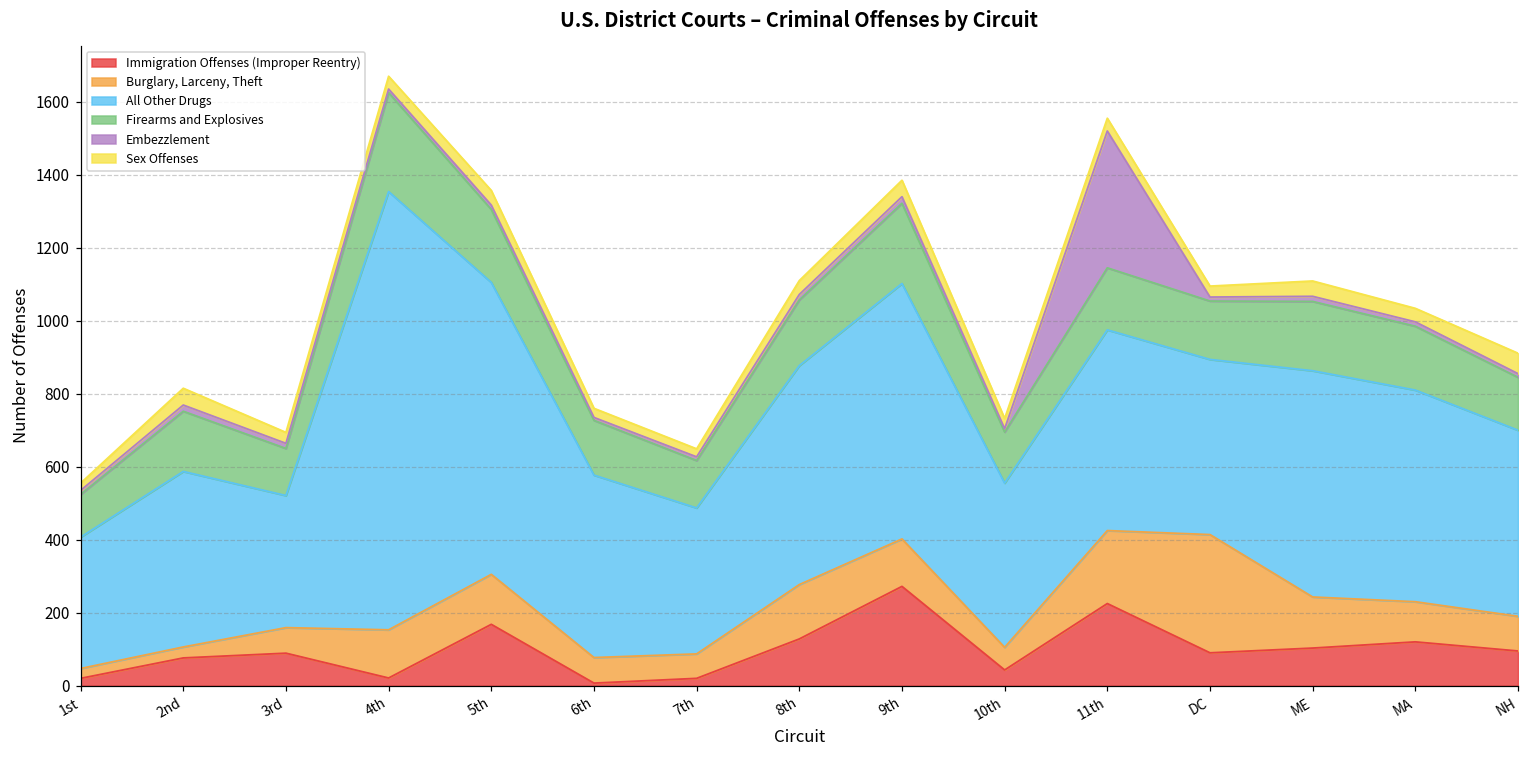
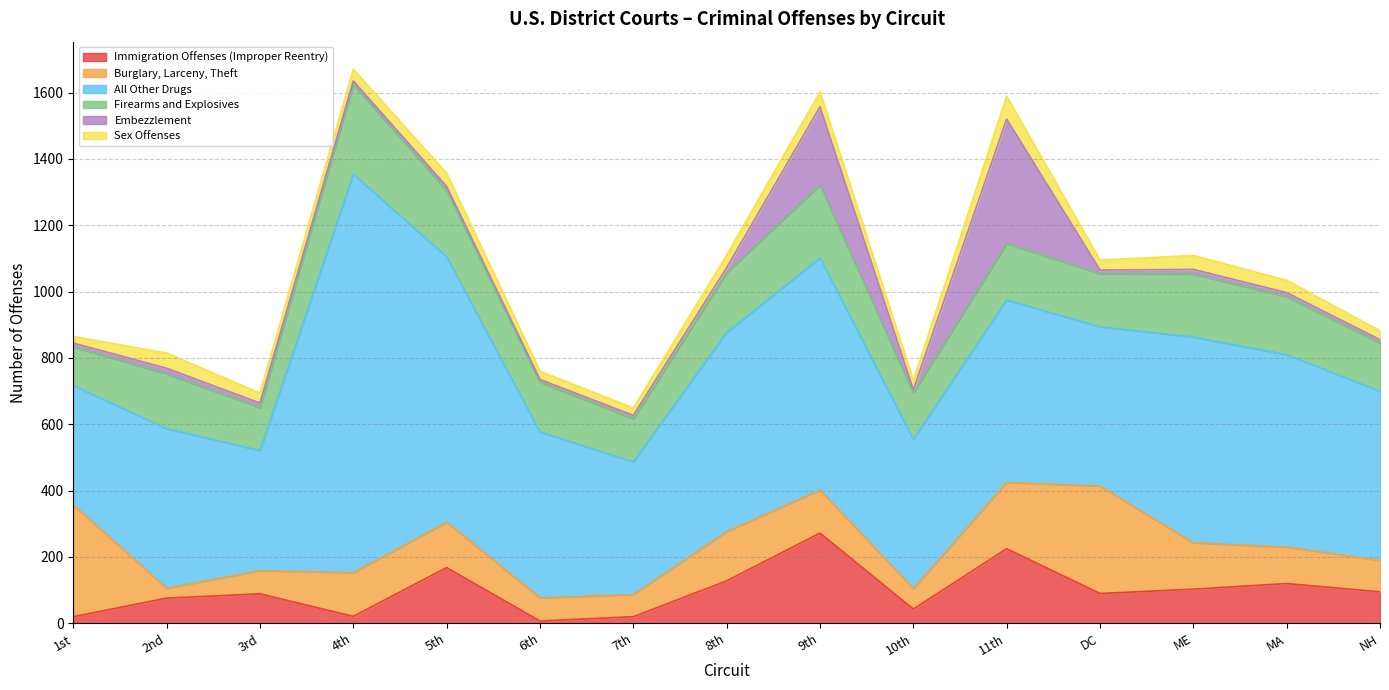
  {
    "Immigration Offenses (Improper Reentry)": {
      "1st": 20,
      "2nd": 80,
      "3rd": 90,
      "4th": 20,
      "5th": 170,
      "6th": 10,
      "7th": 20,
      "8th": 130,
      "9th": 270,
      "10th": 40,
      "11th": 230,
      "DC": 90,
      "ME": 100,
      "MA": 120,
      "NH": 100
    },
    "Burglary, Larceny, Theft": {
-     "1st": 30,
+     "1st": 340,
      "2nd": 30,
      "3rd": 70,
      "4th": 130,
      "5th": 140,
      "6th": 70,
      "7th": 70,
      "8th": 150,
      "9th": 130,
      "10th": 60,
      "11th": 200,
      "DC": 320,
      "ME": 140,
      "MA": 110,
      "NH": 100
    },
    "All Other Drugs": {
      "1st": 360,
      "2nd": 480,
      "3rd": 360,
      "4th": 1200,
      "5th": 800,
      "6th": 500,
      "7th": 400,
      "8th": 600,
      "9th": 700,
      "10th": 450,
      "11th": 550,
      "DC": 480,
      "ME": 620,
      "MA": 580,
      "NH": 510
    },
    "Firearms and Explosives": {
      "1st": 120,
      "2nd": 170,
      "3rd": 130,
      "4th": 270,
      "5th": 200,
      "6th": 150,
      "7th": 130,
      "8th": 180,
      "9th": 220,
      "10th": 140,
      "11th": 170,
      "DC": 160,
      "ME": 190,
      "MA": 180,
      "NH": 150
    },
    "Embezzlement": {
      "1st": 10,
      "2nd": 20,
      "3rd": 10,
      "4th": 10,
      "5th": 10,
      "6th": 10,
      "7th": 10,
      "8th": 20,
-     "9th": 20,
+     "9th": 240,
      "10th": 10,
      "11th": 380,
      "DC": 10,
      "ME": 10,
      "MA": 10,
      "NH": 10
    },
    "Sex Offenses": {
      "1st": 20,
      "2nd": 50,
      "3rd": 30,
      "4th": 40,
      "5th": 40,
      "6th": 30,
      "7th": 20,
      "8th": 40,
      "9th": 50,
      "10th": 30,
-     "11th": 40,
+     "11th": 70,
      "DC": 30,
      "ME": 40,
      "MA": 40,
-     "NH": 60
+     "NH": 30
    }
  }
